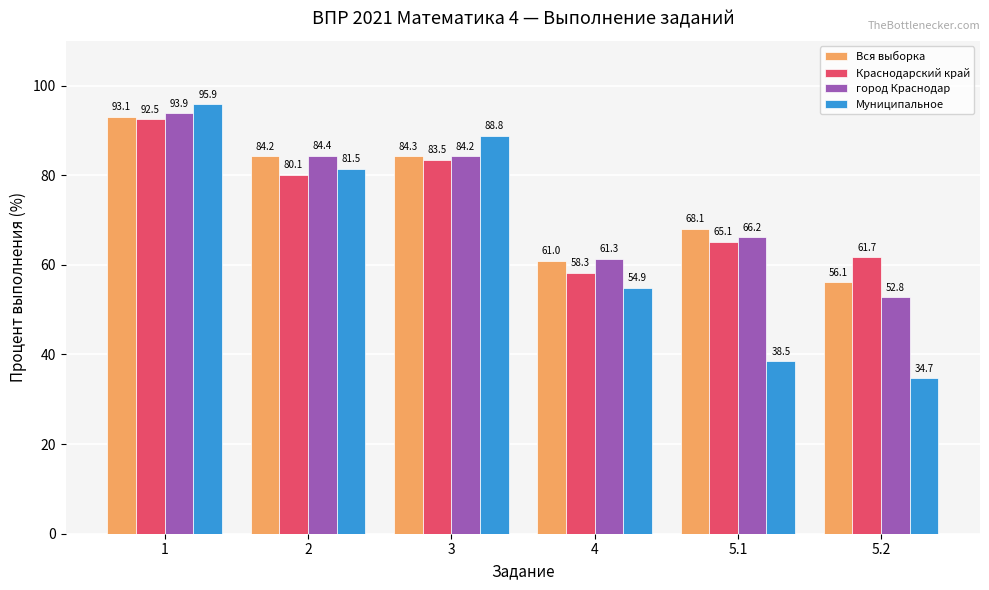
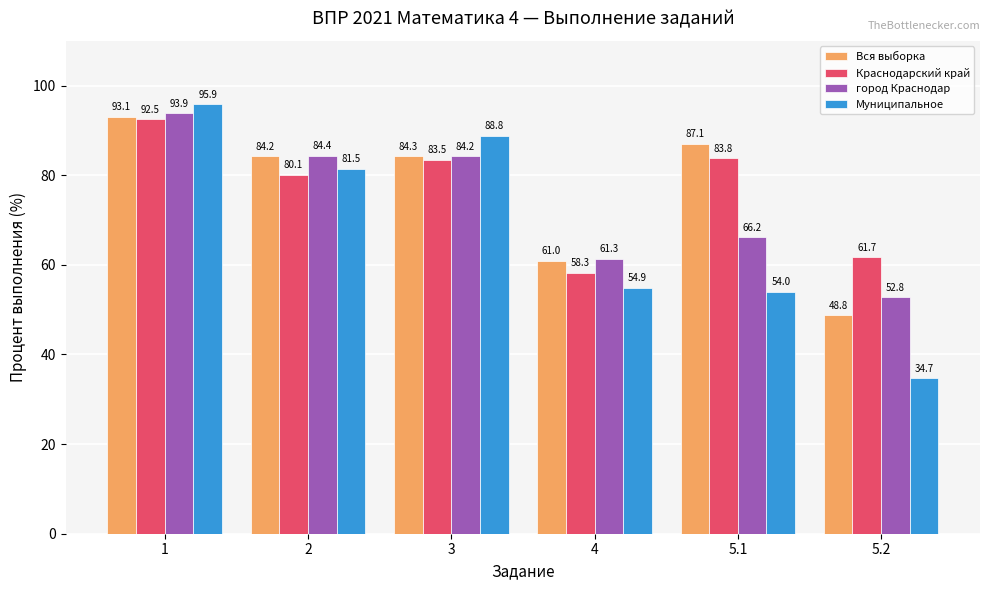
  {
    "Вся выборка": {
      "1": 93.1,
      "2": 84.2,
      "3": 84.3,
      "4": 61.0,
-     "5.1": 68.1,
-     "5.2": 56.1
+     "5.1": 87.1,
+     "5.2": 48.8
    },
    "Краснодарский край": {
      "1": 92.5,
      "2": 80.1,
      "3": 83.5,
      "4": 58.3,
-     "5.1": 65.1,
+     "5.1": 83.8,
      "5.2": 61.7
    },
    "город Краснодар": {
      "1": 93.9,
      "2": 84.4,
      "3": 84.2,
      "4": 61.3,
      "5.1": 66.2,
      "5.2": 52.8
    },
    "Муниципальное": {
      "1": 95.9,
      "2": 81.5,
      "3": 88.8,
      "4": 54.9,
-     "5.1": 38.5,
+     "5.1": 54.0,
      "5.2": 34.7
    }
  }
